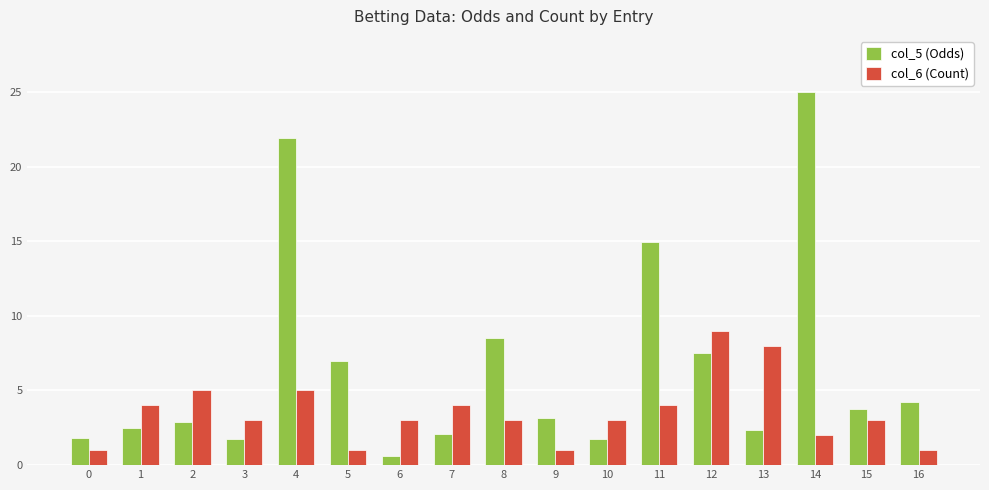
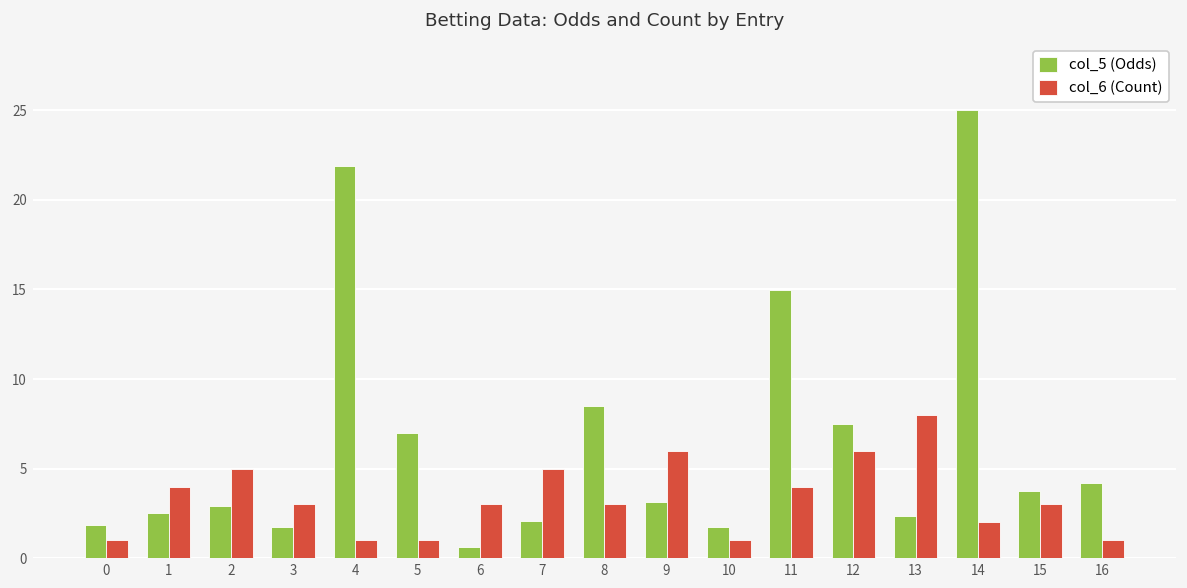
  {
    "col_5 (Odds)": {
      "0": 2,
      "1": 2.5,
      "2": 3,
      "3": 1.8,
      "4": 22,
      "5": 7,
      "6": 0.6,
      "7": 2,
      "8": 8.5,
      "9": 3,
      "10": 1.7,
      "11": 15,
      "12": 7.5,
      "13": 2.4,
      "14": 25,
      "15": 3.8,
      "16": 4.2
    },
    "col_6 (Count)": {
      "0": 1,
      "1": 4,
      "2": 5,
      "3": 3,
-     "4": 5,
+     "4": 1,
      "5": 1,
      "6": 3,
-     "7": 4,
+     "7": 5,
      "8": 3,
-     "9": 1,
-     "10": 3,
+     "9": 6,
+     "10": 1,
      "11": 4,
-     "12": 9,
+     "12": 6,
      "13": 8,
      "14": 2,
      "15": 3,
      "16": 1
    }
  }
